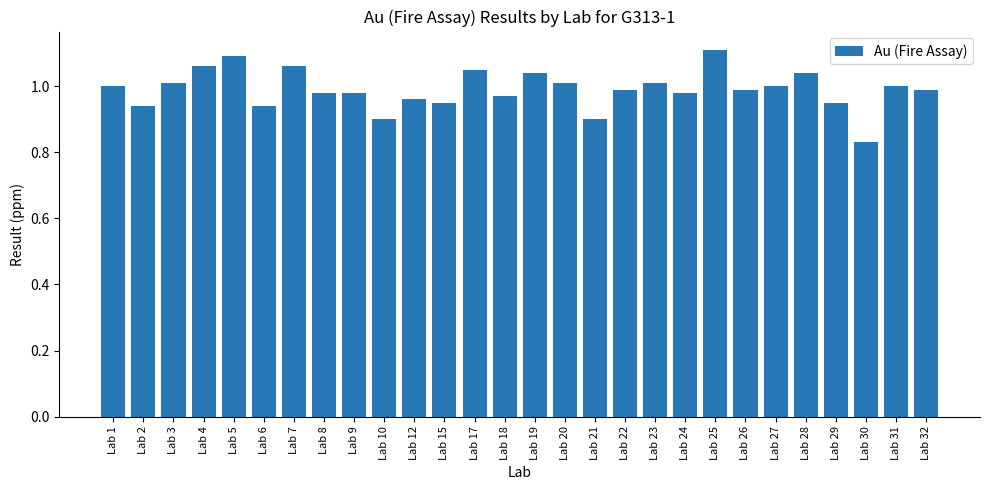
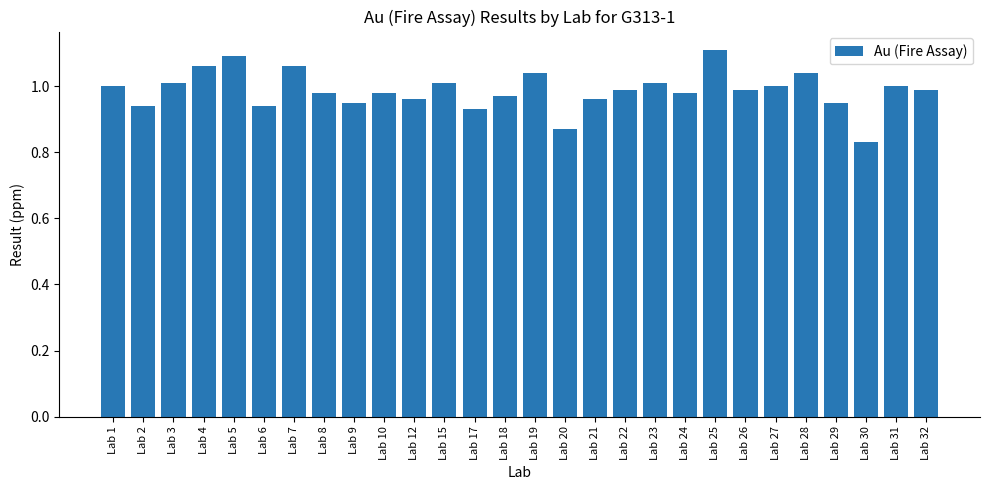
  {
    "Lab 1": 1.00,
    "Lab 2": 0.94,
    "Lab 3": 1.01,
    "Lab 4": 1.06,
    "Lab 5": 1.09,
    "Lab 6": 0.94,
    "Lab 7": 1.06,
    "Lab 8": 0.98,
-   "Lab 9": 0.98,
-   "Lab 10": 0.90,
+   "Lab 9": 0.95,
+   "Lab 10": 0.98,
    "Lab 12": 0.96,
-   "Lab 15": 0.95,
-   "Lab 17": 1.05,
+   "Lab 15": 1.01,
+   "Lab 17": 0.93,
    "Lab 18": 0.97,
    "Lab 19": 1.04,
-   "Lab 20": 1.01,
-   "Lab 21": 0.90,
+   "Lab 20": 0.87,
+   "Lab 21": 0.96,
    "Lab 22": 0.99,
    "Lab 23": 1.01,
    "Lab 24": 0.98,
    "Lab 25": 1.11,
    "Lab 26": 0.99,
    "Lab 27": 1.00,
    "Lab 28": 1.04,
    "Lab 29": 0.95,
    "Lab 30": 0.83,
    "Lab 31": 1.00,
    "Lab 32": 0.99
  }
